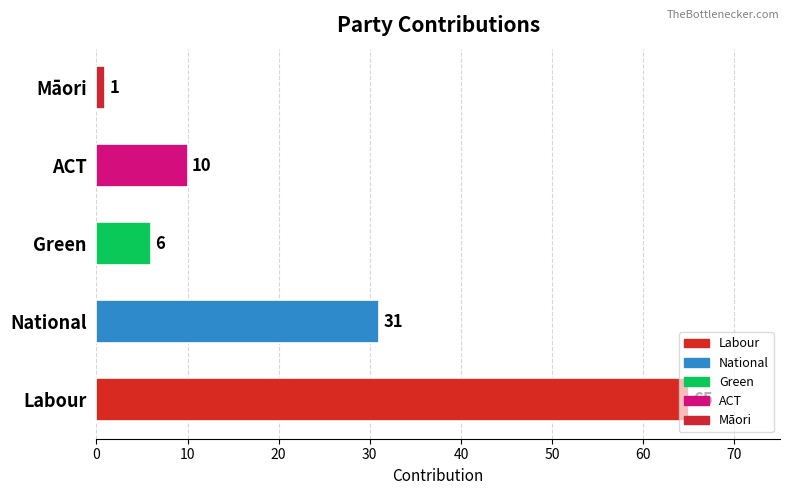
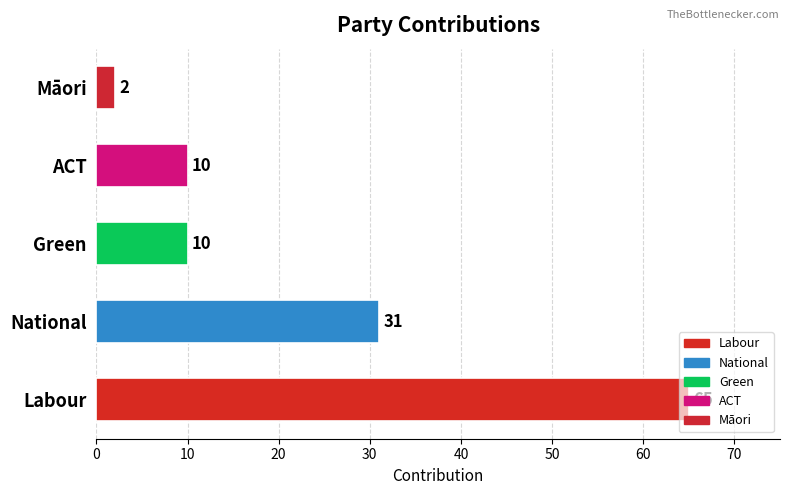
  {
-   "Māori": 1,
+   "Māori": 2,
    "ACT": 10,
-   "Green": 6,
+   "Green": 10,
    "National": 31
  }
